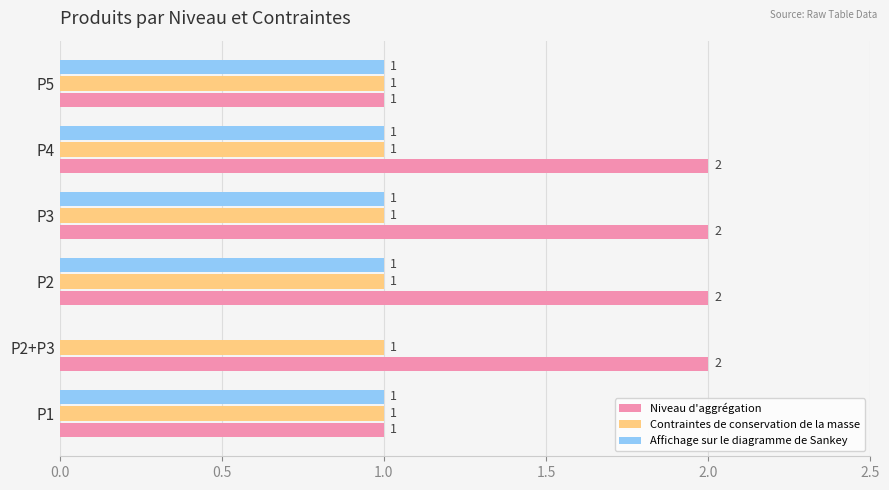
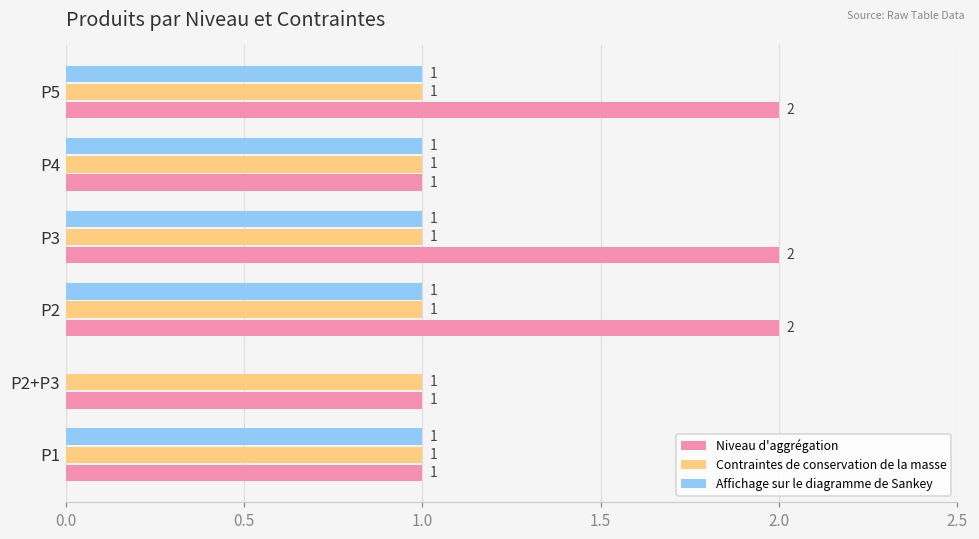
  {
    "Niveau d'aggrégation": {
-     "P5": 1,
-     "P4": 2,
+     "P5": 2,
+     "P4": 1,
      "P3": 2,
      "P2": 2,
-     "P2+P3": 2,
+     "P2+P3": 1,
      "P1": 1
    },
    "Contraintes de conservation de la masse": {
      "P5": 1,
      "P4": 1,
      "P3": 1,
      "P2": 1,
      "P2+P3": 1,
      "P1": 1
    },
    "Affichage sur le diagramme de Sankey": {
      "P5": 1,
      "P4": 1,
      "P3": 1,
      "P2": 1,
      "P1": 1
    }
  }
